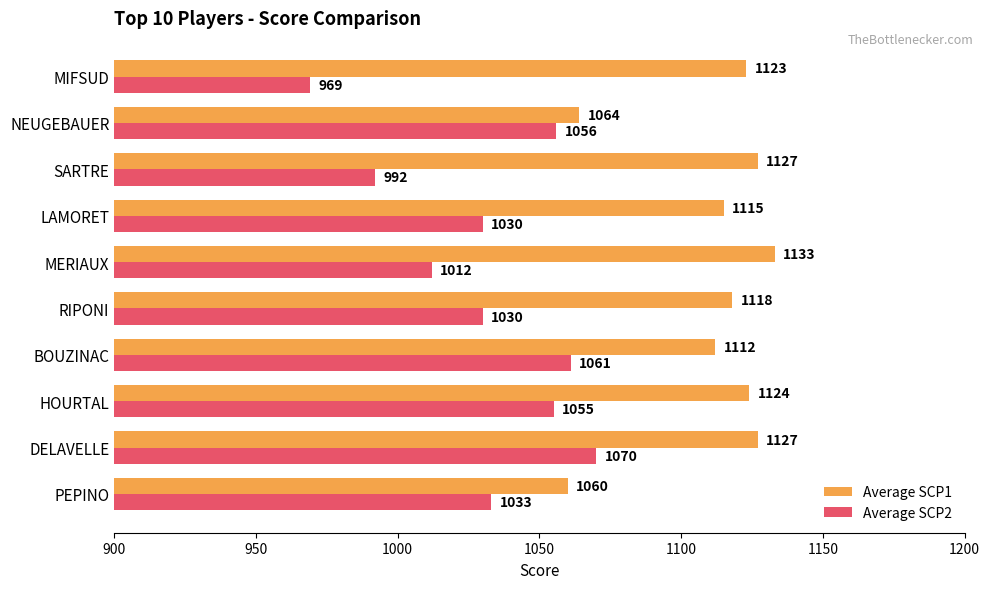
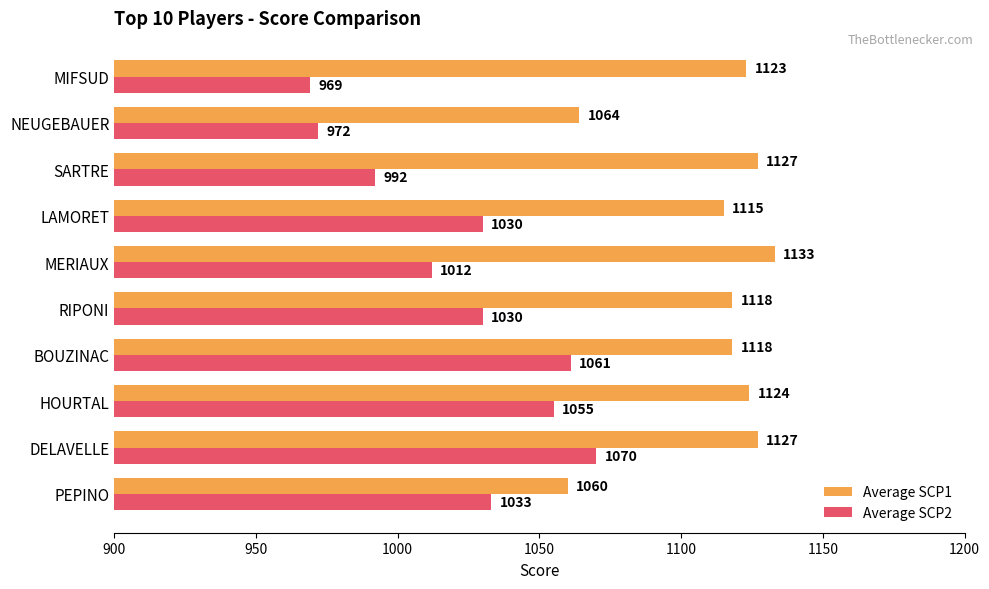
  {
    "Average SCP1": {
      "MIFSUD": 1123,
      "NEUGEBAUER": 1064,
      "SARTRE": 1127,
      "LAMORET": 1115,
      "MERIAUX": 1133,
      "RIPONI": 1118,
-     "BOUZINAC": 1112,
+     "BOUZINAC": 1118,
      "HOURTAL": 1124,
      "DELAVELLE": 1127,
      "PEPINO": 1060
    },
    "Average SCP2": {
      "MIFSUD": 969,
-     "NEUGEBAUER": 1056,
+     "NEUGEBAUER": 972,
      "SARTRE": 992,
      "LAMORET": 1030,
      "MERIAUX": 1012,
      "RIPONI": 1030,
      "BOUZINAC": 1061,
      "HOURTAL": 1055,
      "DELAVELLE": 1070,
      "PEPINO": 1033
    }
  }
